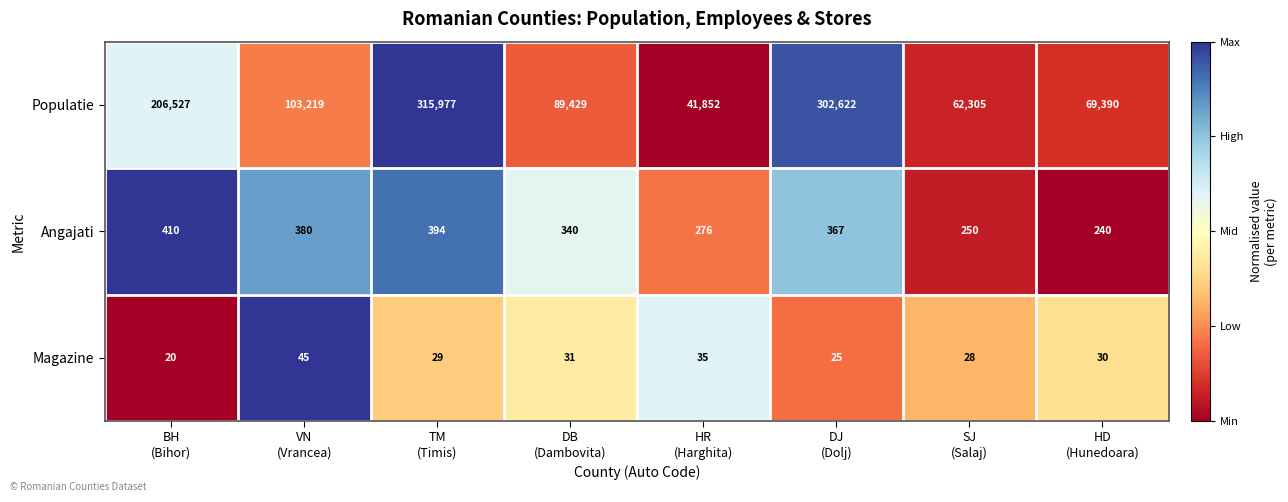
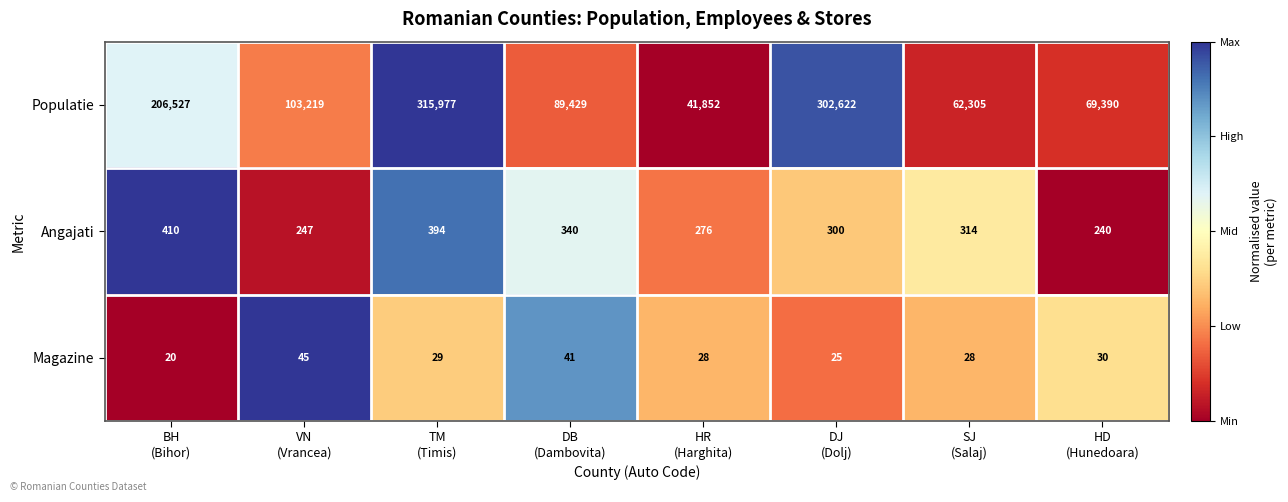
  {
    "Populatie": {
      "BH (Bihor)": "206,527",
      "VN (Vrancea)": "103,219",
      "TM (Timis)": "315,977",
      "DB (Dambovita)": "89,429",
      "HR (Harghita)": "41,852",
      "DJ (Dolj)": "302,622",
      "SJ (Salaj)": "62,305",
      "HD (Hunedoara)": "69,390"
    },
    "Angajati": {
      "BH (Bihor)": "410",
-     "VN (Vrancea)": "380",
+     "VN (Vrancea)": "247",
      "TM (Timis)": "394",
      "DB (Dambovita)": "340",
      "HR (Harghita)": "276",
-     "DJ (Dolj)": "367",
-     "SJ (Salaj)": "250",
+     "DJ (Dolj)": "300",
+     "SJ (Salaj)": "314",
      "HD (Hunedoara)": "240"
    },
    "Magazine": {
      "BH (Bihor)": "20",
      "VN (Vrancea)": "45",
      "TM (Timis)": "29",
-     "DB (Dambovita)": "31",
-     "HR (Harghita)": "35",
+     "DB (Dambovita)": "41",
+     "HR (Harghita)": "28",
      "DJ (Dolj)": "25",
      "SJ (Salaj)": "28",
      "HD (Hunedoara)": "30"
    }
  }
